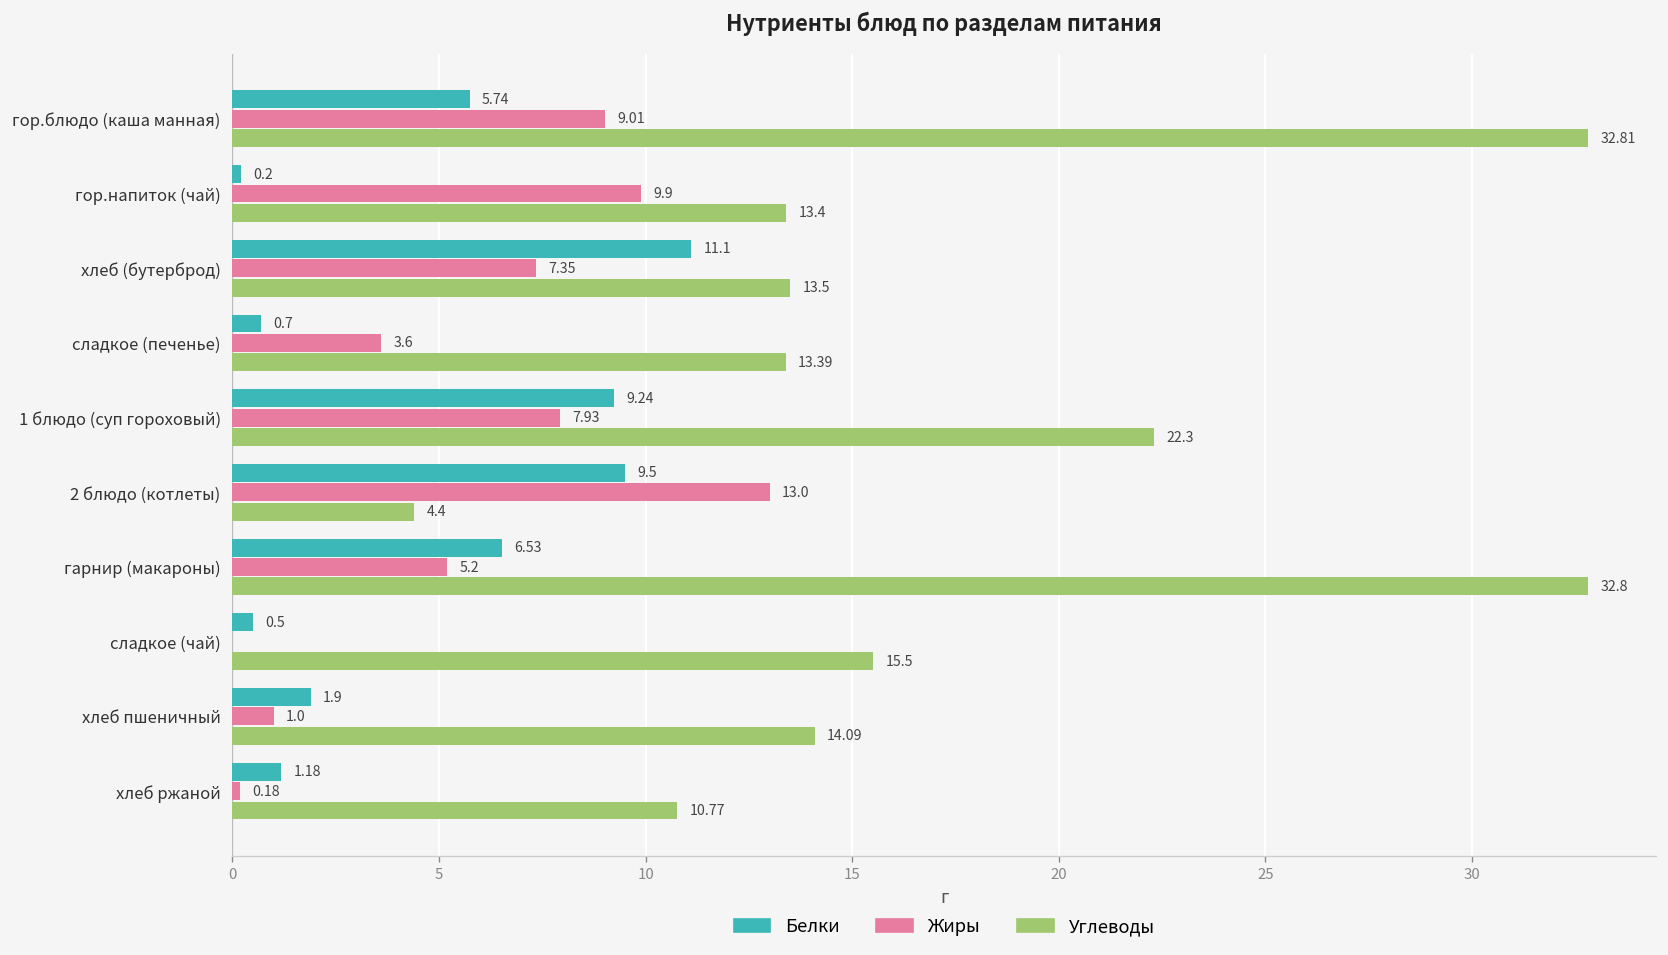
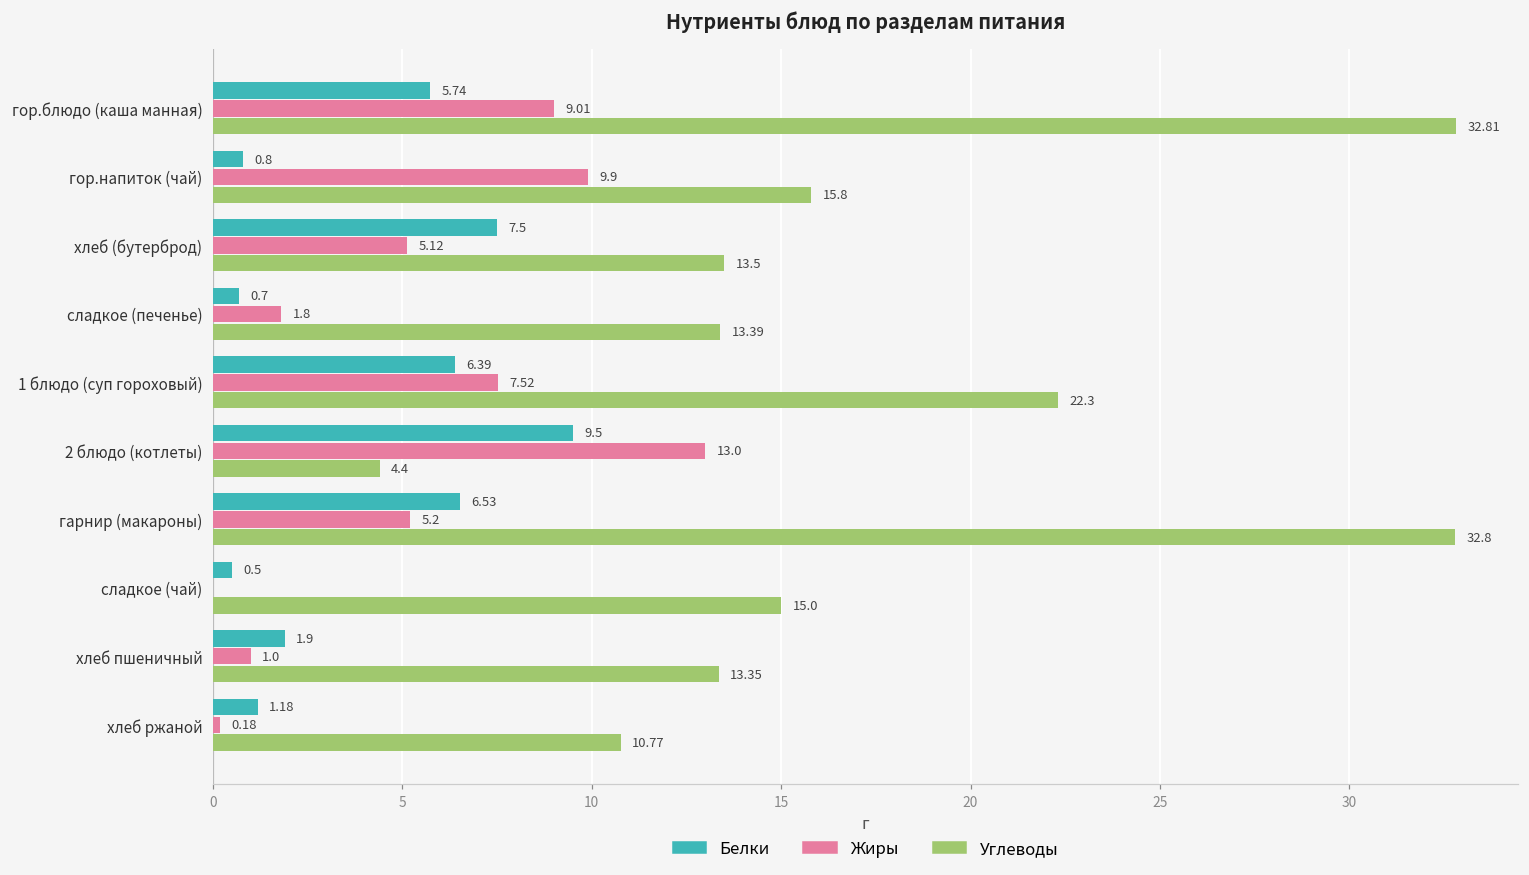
  {
    "Белки": {
      "гор.блюдо (каша манная)": 5.74,
-     "гор.напиток (чай)": 0.2,
-     "хлеб (бутерброд)": 11.1,
+     "гор.напиток (чай)": 0.8,
+     "хлеб (бутерброд)": 7.5,
      "сладкое (печенье)": 0.7,
-     "1 блюдо (суп гороховый)": 9.24,
+     "1 блюдо (суп гороховый)": 6.39,
      "2 блюдо (котлеты)": 9.5,
      "гарнир (макароны)": 6.53,
      "сладкое (чай)": 0.5,
      "хлеб пшеничный": 1.9,
      "хлеб ржаной": 1.18
    },
    "Жиры": {
      "гор.блюдо (каша манная)": 9.01,
      "гор.напиток (чай)": 9.9,
-     "хлеб (бутерброд)": 7.35,
-     "сладкое (печенье)": 3.6,
-     "1 блюдо (суп гороховый)": 7.93,
+     "хлеб (бутерброд)": 5.12,
+     "сладкое (печенье)": 1.8,
+     "1 блюдо (суп гороховый)": 7.52,
      "2 блюдо (котлеты)": 13.0,
      "гарнир (макароны)": 5.2,
      "хлеб пшеничный": 1.0,
      "хлеб ржаной": 0.18
    },
    "Углеводы": {
      "гор.блюдо (каша манная)": 32.81,
-     "гор.напиток (чай)": 13.4,
+     "гор.напиток (чай)": 15.8,
      "хлеб (бутерброд)": 13.5,
      "сладкое (печенье)": 13.39,
      "1 блюдо (суп гороховый)": 22.3,
      "2 блюдо (котлеты)": 4.4,
      "гарнир (макароны)": 32.8,
-     "сладкое (чай)": 15.5,
-     "хлеб пшеничный": 14.09,
+     "сладкое (чай)": 15.0,
+     "хлеб пшеничный": 13.35,
      "хлеб ржаной": 10.77
    }
  }
